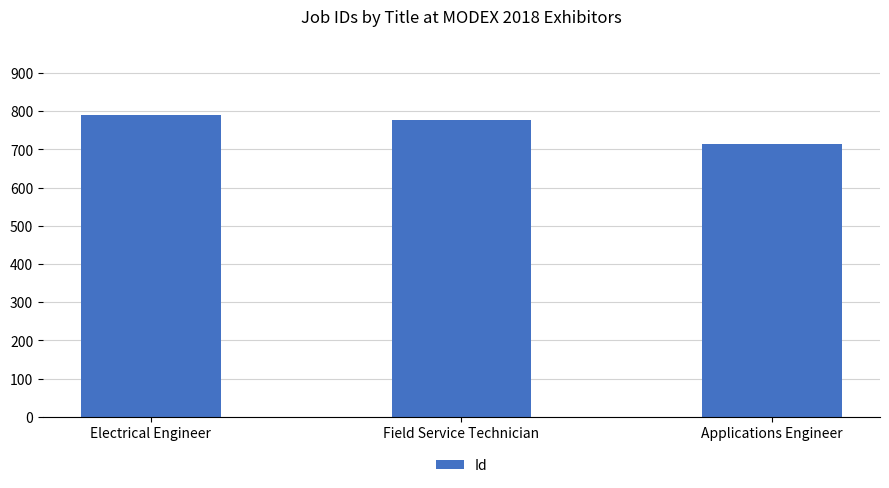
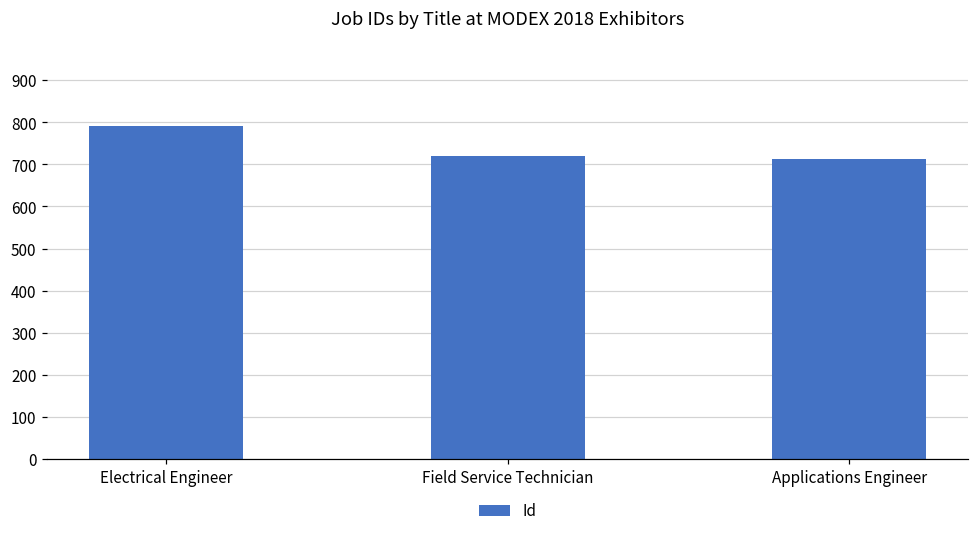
  {
    "Electrical Engineer": 790,
-   "Field Service Technician": 780,
+   "Field Service Technician": 720,
    "Applications Engineer": 710
  }
